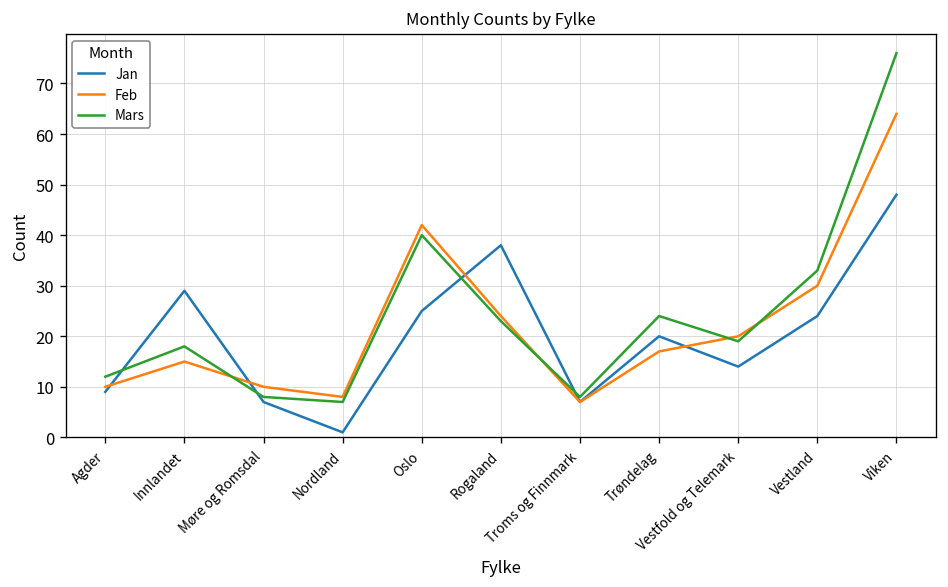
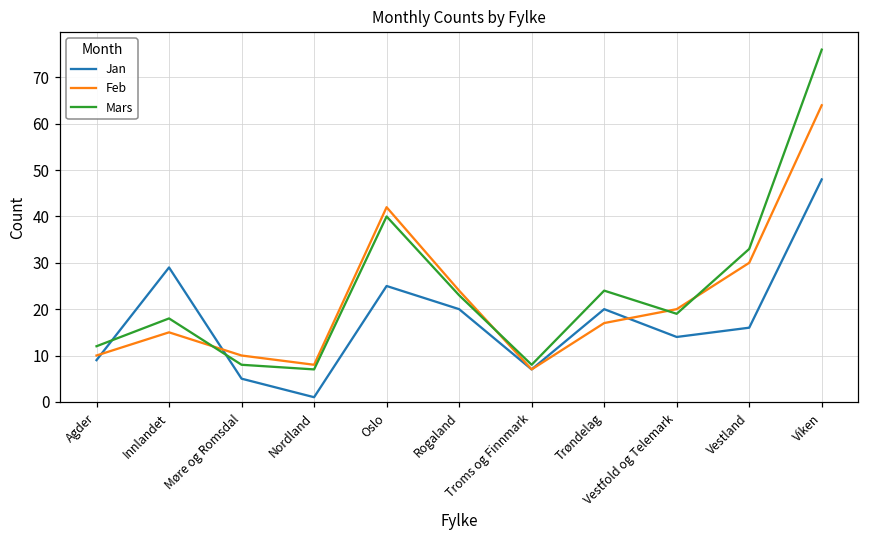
  {
    "Jan": {
      "Agder": 9,
      "Innlandet": 29,
-     "Møre og Romsdal": 7,
+     "Møre og Romsdal": 5,
      "Nordland": 1,
      "Oslo": 25,
-     "Rogaland": 38,
+     "Rogaland": 20,
      "Trøndelag": 20,
      "Vestfold og Telemark": 14,
-     "Vestland": 24,
+     "Vestland": 16,
      "Viken": 48
    },
    "Feb": {
      "Agder": 10,
      "Innlandet": 15,
      "Møre og Romsdal": 10,
      "Nordland": 8,
      "Oslo": 42,
      "Rogaland": 24,
      "Trøndelag": 17,
      "Vestfold og Telemark": 20,
      "Vestland": 30,
      "Viken": 64
    },
    "Mars": {
      "Agder": 12,
      "Innlandet": 18,
      "Møre og Romsdal": 8,
      "Nordland": 7,
      "Oslo": 40,
      "Rogaland": 23,
      "Troms og Finnmark": 8,
      "Trøndelag": 24,
      "Vestfold og Telemark": 19,
      "Vestland": 33,
      "Viken": 76
    }
  }
